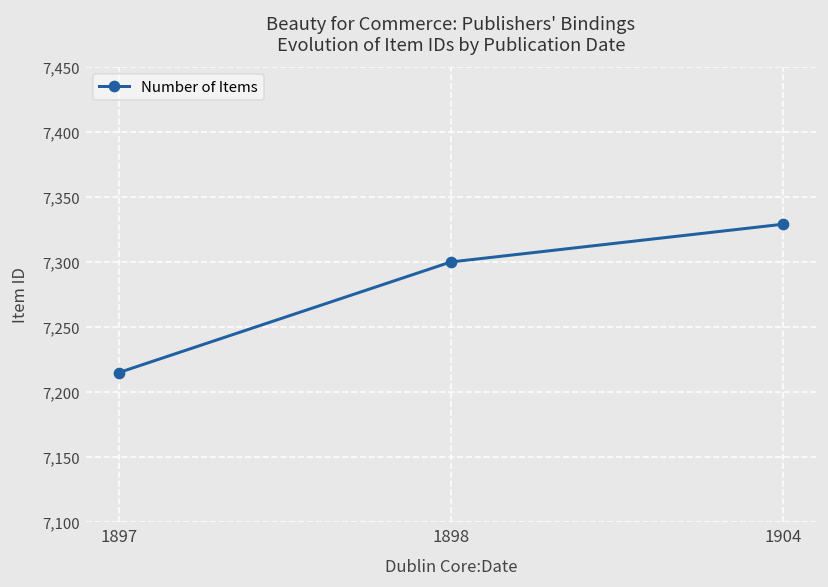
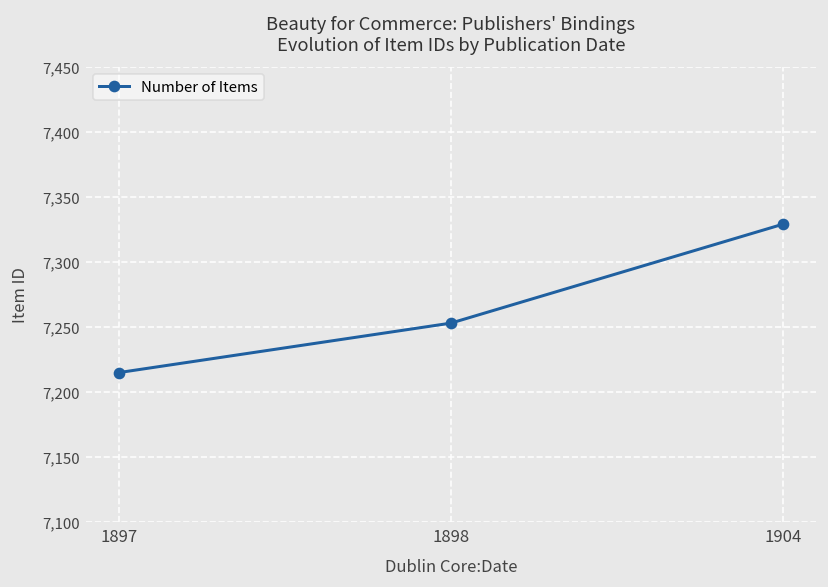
  {
    "1897": "7,215",
-   "1898": "7,300",
+   "1898": "7,253",
    "1904": "7,329"
  }
